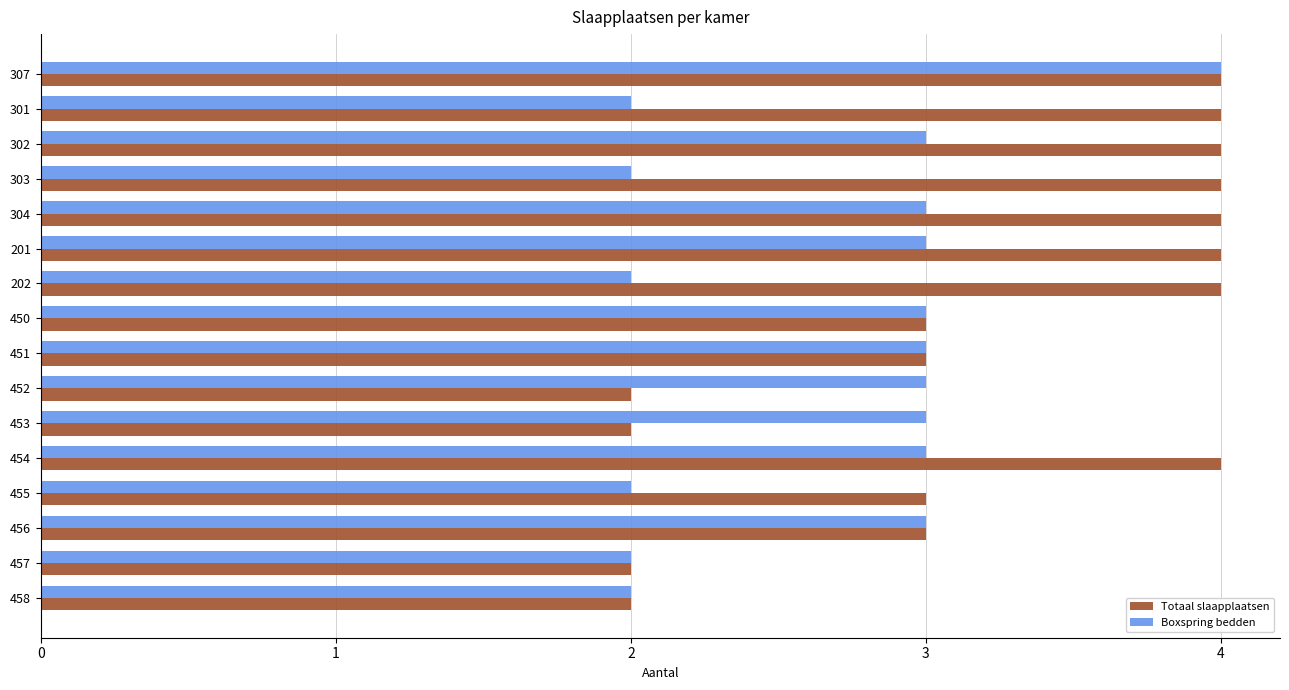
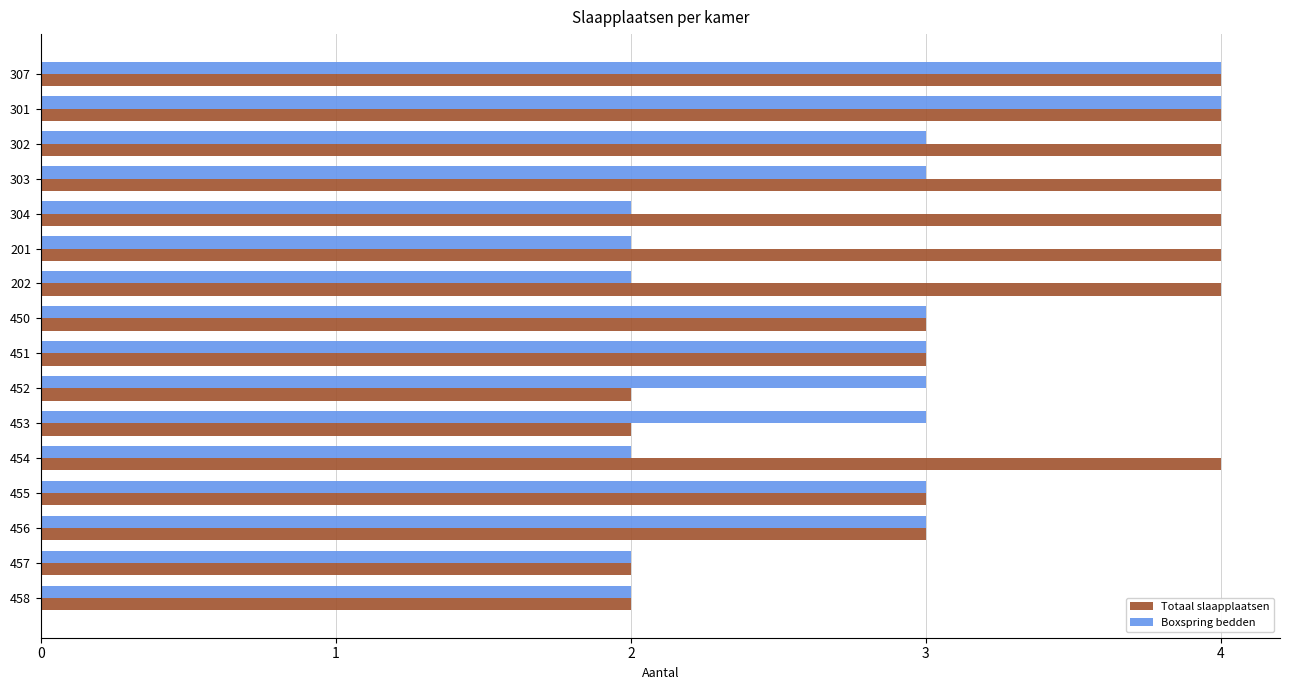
  {
    "Totaal slaapplaatsen": {
      "307": 4,
      "301": 4,
      "302": 4,
      "303": 4,
      "304": 4,
      "201": 4,
      "202": 4,
      "450": 3,
      "451": 3,
      "452": 2,
      "453": 2,
      "454": 4,
      "455": 3,
      "456": 3,
      "457": 2,
      "458": 2
    },
    "Boxspring bedden": {
      "307": 4,
-     "301": 2,
+     "301": 4,
      "302": 3,
-     "303": 2,
-     "304": 3,
-     "201": 3,
+     "303": 3,
+     "304": 2,
+     "201": 2,
      "202": 2,
      "450": 3,
      "451": 3,
      "452": 3,
      "453": 3,
-     "454": 3,
-     "455": 2,
+     "454": 2,
+     "455": 3,
      "456": 3,
      "457": 2,
      "458": 2
    }
  }
